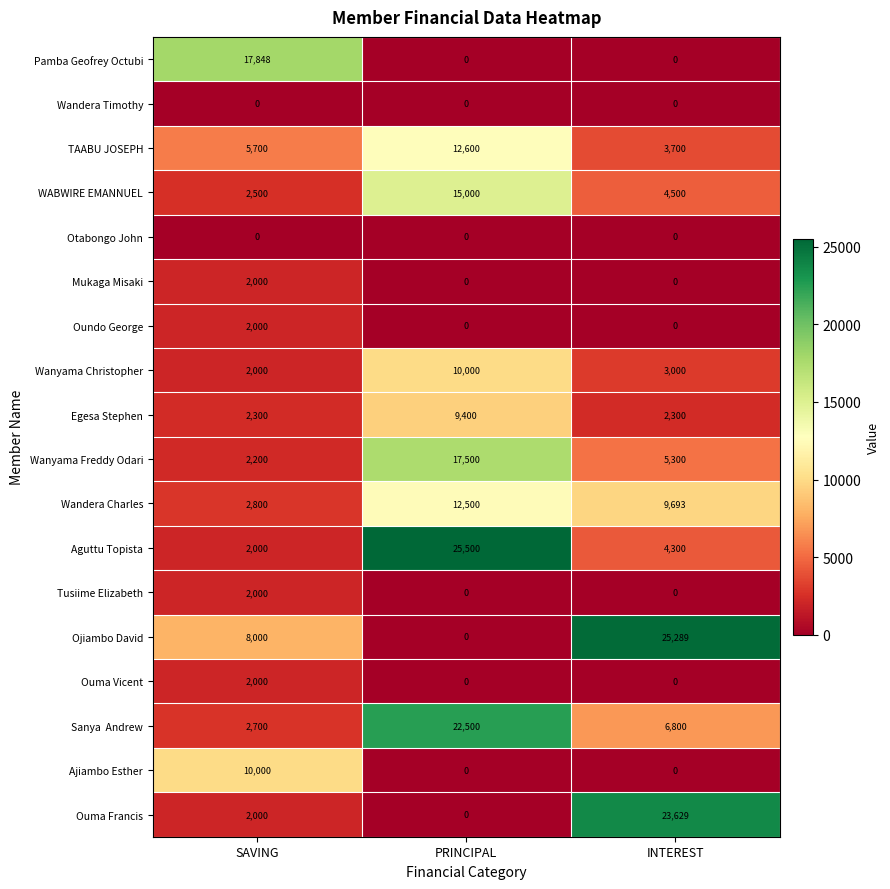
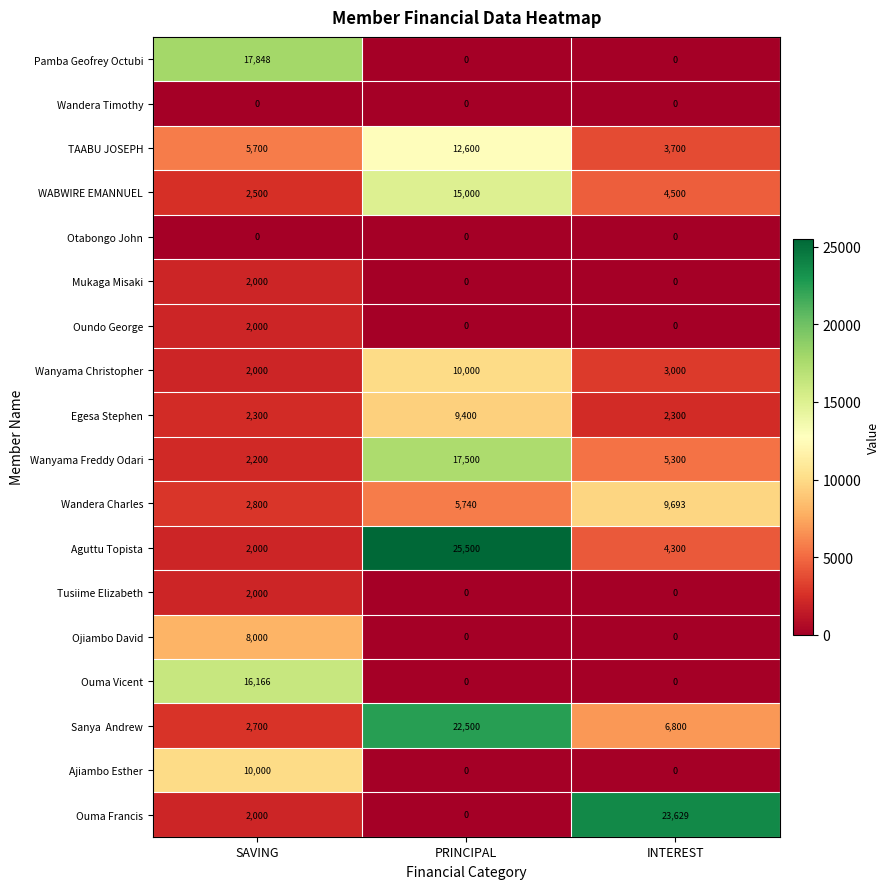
  {
    "Pamba Geofrey Octubi": {
      "SAVING": "17,848",
      "PRINCIPAL": "0",
      "INTEREST": "0"
    },
    "Wandera Timothy": {
      "SAVING": "0",
      "PRINCIPAL": "0",
      "INTEREST": "0"
    },
    "TAABU JOSEPH": {
      "SAVING": "5,700",
      "PRINCIPAL": "12,600",
      "INTEREST": "3,700"
    },
    "WABWIRE EMANNUEL": {
      "SAVING": "2,500",
      "PRINCIPAL": "15,000",
      "INTEREST": "4,500"
    },
    "Otabongo John": {
      "SAVING": "0",
      "PRINCIPAL": "0",
      "INTEREST": "0"
    },
    "Mukaga Misaki": {
      "SAVING": "2,000",
      "PRINCIPAL": "0",
      "INTEREST": "0"
    },
    "Oundo George": {
      "SAVING": "2,000",
      "PRINCIPAL": "0",
      "INTEREST": "0"
    },
    "Wanyama Christopher": {
      "SAVING": "2,000",
      "PRINCIPAL": "10,000",
      "INTEREST": "3,000"
    },
    "Egesa Stephen": {
      "SAVING": "2,300",
      "PRINCIPAL": "9,400",
      "INTEREST": "2,300"
    },
    "Wanyama Freddy Odari": {
      "SAVING": "2,200",
      "PRINCIPAL": "17,500",
      "INTEREST": "5,300"
    },
    "Wandera Charles": {
      "SAVING": "2,800",
-     "PRINCIPAL": "12,500",
+     "PRINCIPAL": "5,740",
      "INTEREST": "9,693"
    },
    "Aguttu Topista": {
      "SAVING": "2,000",
      "PRINCIPAL": "25,500",
      "INTEREST": "4,300"
    },
    "Tusiime Elizabeth": {
      "SAVING": "2,000",
      "PRINCIPAL": "0",
      "INTEREST": "0"
    },
    "Ojiambo David": {
      "SAVING": "8,000",
      "PRINCIPAL": "0",
-     "INTEREST": "25,289"
+     "INTEREST": "0"
    },
    "Ouma Vicent": {
-     "SAVING": "2,000",
+     "SAVING": "16,166",
      "PRINCIPAL": "0",
      "INTEREST": "0"
    },
    "Sanya Andrew": {
      "SAVING": "2,700",
      "PRINCIPAL": "22,500",
      "INTEREST": "6,800"
    },
    "Ajiambo Esther": {
      "SAVING": "10,000",
      "PRINCIPAL": "0",
      "INTEREST": "0"
    },
    "Ouma Francis": {
      "SAVING": "2,000",
      "PRINCIPAL": "0",
      "INTEREST": "23,629"
    }
  }
